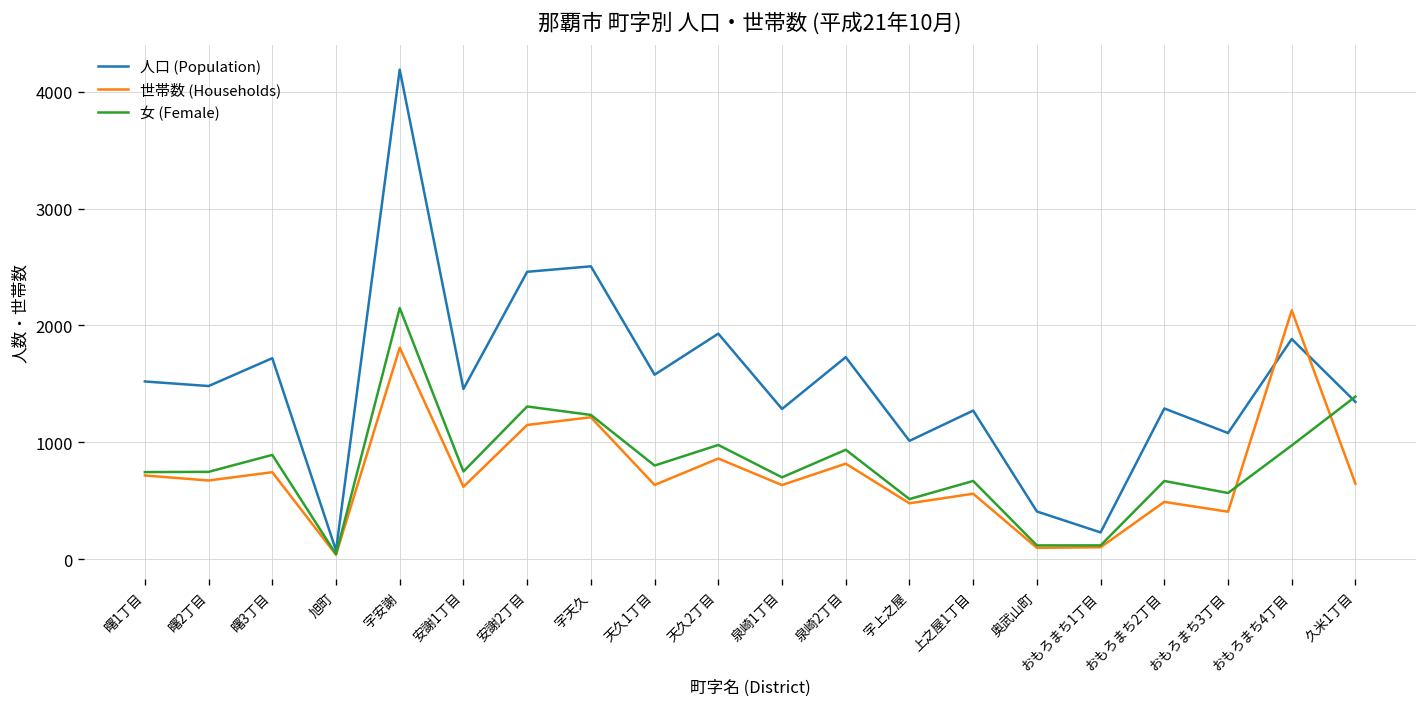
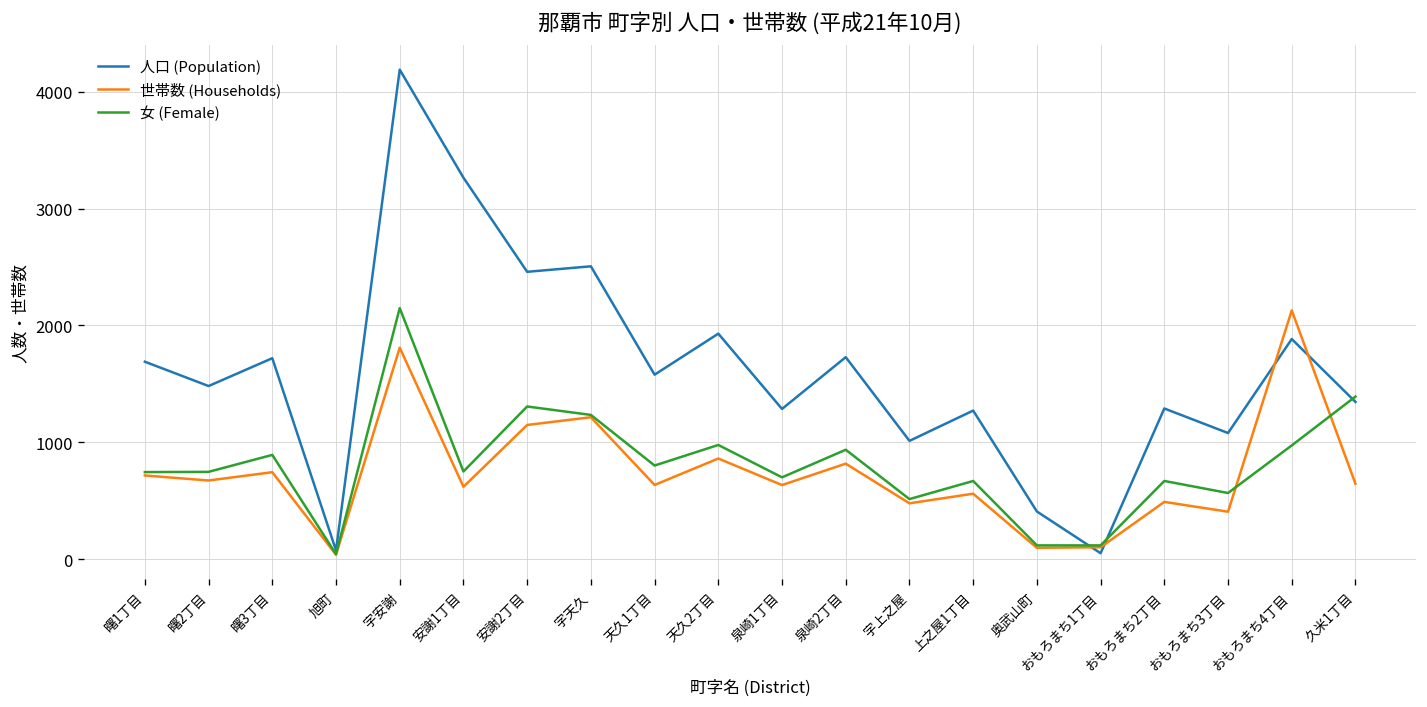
  {
    "人口 (Population)": {
-     "曙1丁目": 1500,
+     "曙1丁目": 1700,
      "曙2丁目": 1500,
      "曙3丁目": 1700,
      "旭町": 100,
      "字安謝": 4200,
-     "安謝1丁目": 1500,
+     "安謝1丁目": 3300,
      "安謝2丁目": 2500,
      "字天久": 2500,
      "天久1丁目": 1600,
      "天久2丁目": 1900,
      "泉崎1丁目": 1300,
      "泉崎2丁目": 1700,
      "字上之屋": 1000,
      "上之屋1丁目": 1300,
      "奥武山町": 400,
-     "おもろまち1丁目": 200,
+     "おもろまち1丁目": 100,
      "おもろまち2丁目": 1300,
      "おもろまち3丁目": 1100,
      "おもろまち4丁目": 1900,
      "久米1丁目": 1300
    },
    "世帯数 (Households)": {
      "曙1丁目": 700,
      "曙2丁目": 700,
      "曙3丁目": 700,
      "字安謝": 1800,
      "安謝1丁目": 600,
      "安謝2丁目": 1100,
      "天久1丁目": 600,
      "天久2丁目": 900,
      "泉崎1丁目": 600,
      "泉崎2丁目": 800,
      "字上之屋": 500,
      "上之屋1丁目": 600,
      "おもろまち2丁目": 500,
      "おもろまち3丁目": 400,
      "おもろまち4丁目": 2100,
      "久米1丁目": 600
    },
    "女 (Female)": {
      "曙1丁目": 700,
      "曙2丁目": 700,
      "曙3丁目": 900,
      "字安謝": 2100,
      "安謝1丁目": 800,
      "安謝2丁目": 1300,
      "天久1丁目": 800,
      "天久2丁目": 1000,
      "泉崎1丁目": 700,
      "泉崎2丁目": 900,
      "字上之屋": 500,
      "上之屋1丁目": 700,
      "おもろまち2丁目": 700,
      "おもろまち3丁目": 600,
      "おもろまち4丁目": 1000,
      "久米1丁目": 1400
    }
  }
